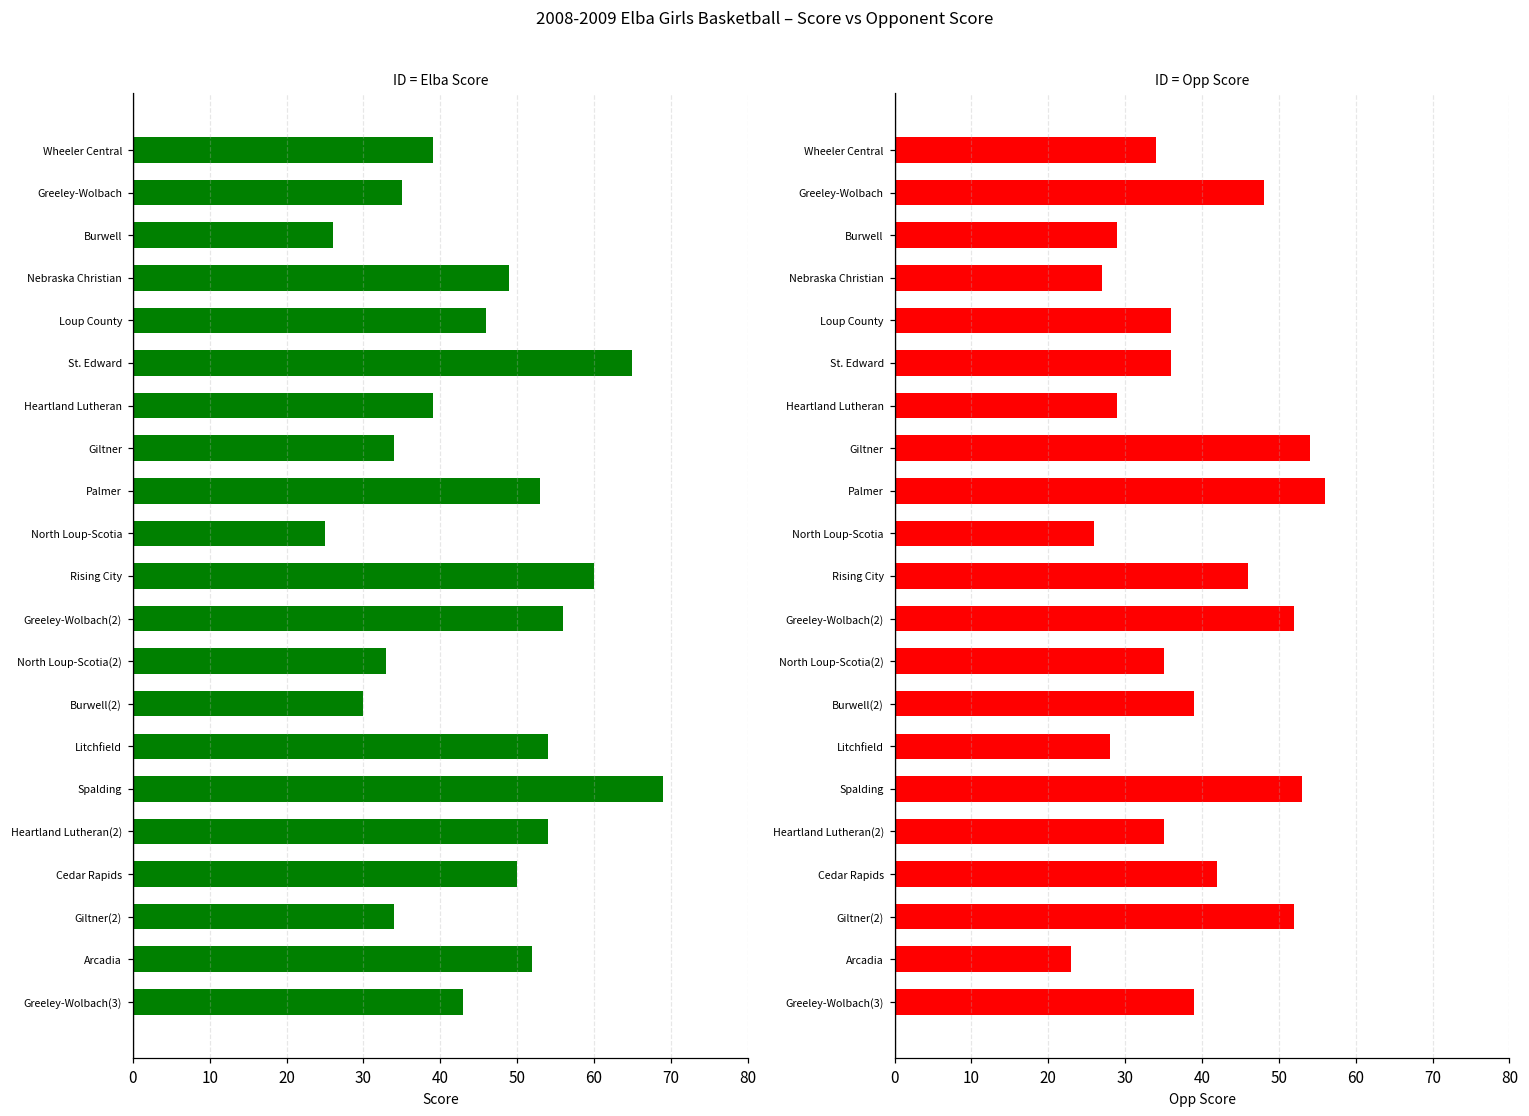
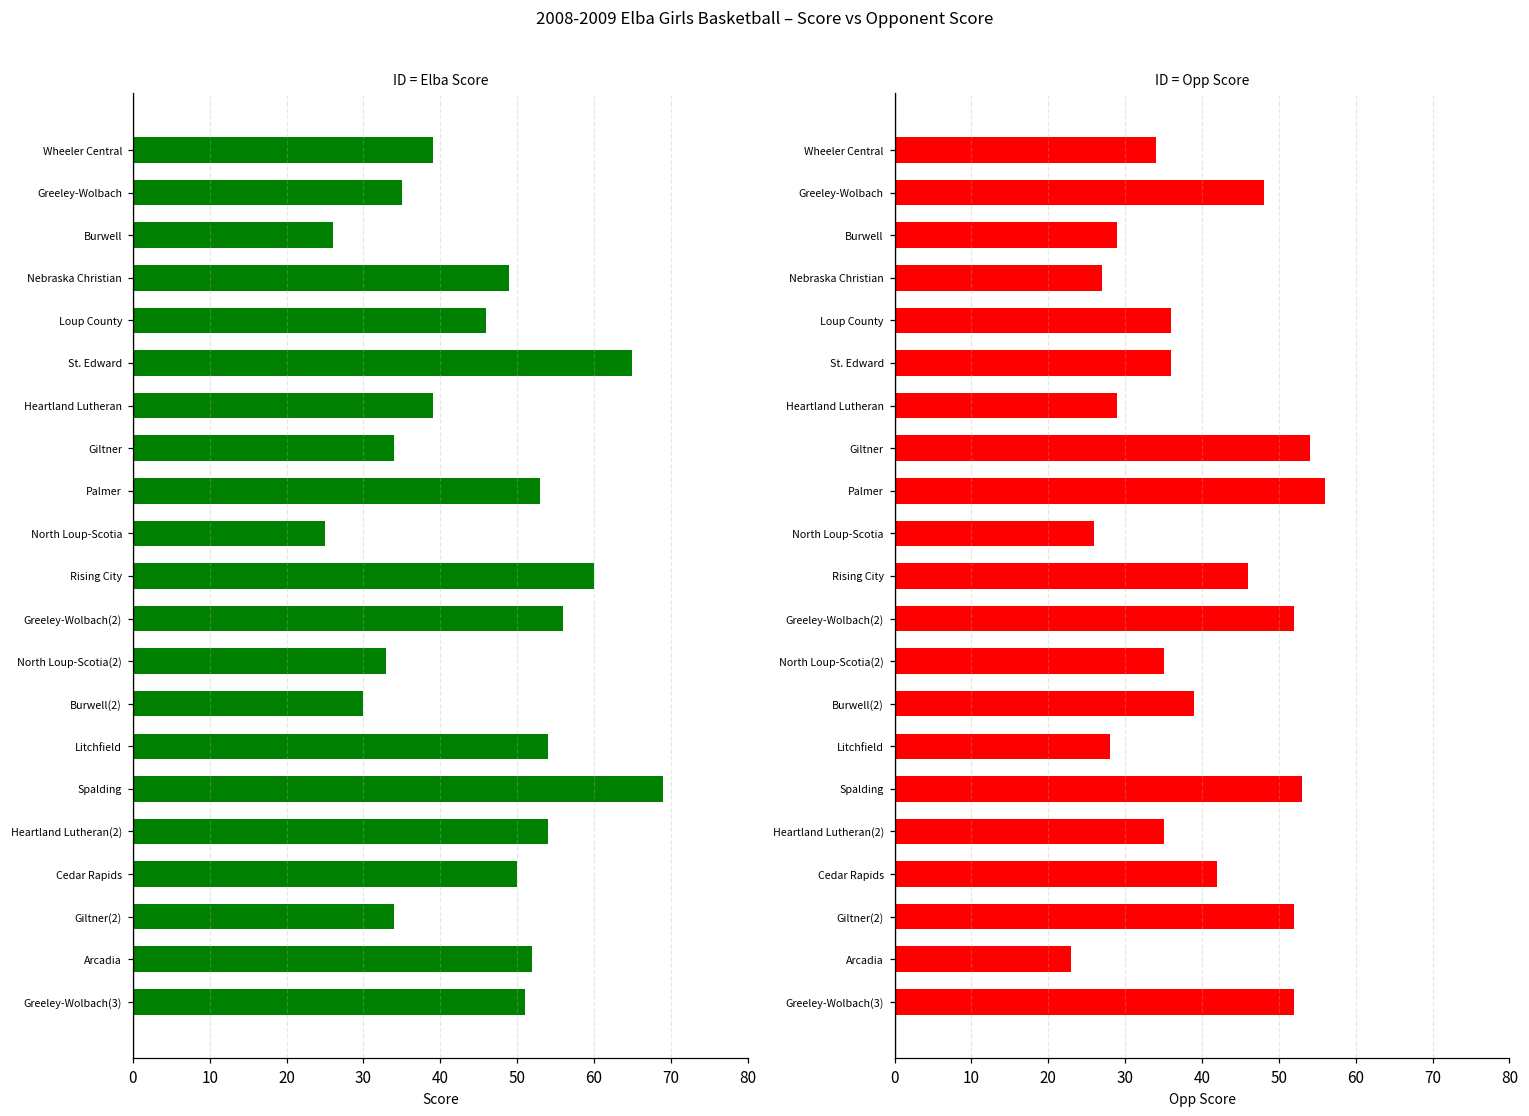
  {
    "ID = Elba Score": {
      "Wheeler Central": 39,
      "Greeley-Wolbach": 35,
      "Burwell": 26,
      "Nebraska Christian": 49,
      "Loup County": 46,
      "St. Edward": 65,
      "Heartland Lutheran": 39,
      "Giltner": 34,
      "Palmer": 53,
      "North Loup-Scotia": 25,
      "Rising City": 60,
      "Greeley-Wolbach(2)": 56,
      "North Loup-Scotia(2)": 33,
      "Burwell(2)": 30,
      "Litchfield": 54,
      "Spalding": 69,
      "Heartland Lutheran(2)": 54,
      "Cedar Rapids": 50,
      "Giltner(2)": 34,
      "Arcadia": 52,
-     "Greeley-Wolbach(3)": 43
+     "Greeley-Wolbach(3)": 51
    },
    "ID = Opp Score": {
      "Wheeler Central": 34,
      "Greeley-Wolbach": 48,
      "Burwell": 29,
      "Nebraska Christian": 27,
      "Loup County": 36,
      "St. Edward": 36,
      "Heartland Lutheran": 29,
      "Giltner": 54,
      "Palmer": 56,
      "North Loup-Scotia": 26,
      "Rising City": 46,
      "Greeley-Wolbach(2)": 52,
      "North Loup-Scotia(2)": 35,
      "Burwell(2)": 39,
      "Litchfield": 28,
      "Spalding": 53,
      "Heartland Lutheran(2)": 35,
      "Cedar Rapids": 42,
      "Giltner(2)": 52,
      "Arcadia": 23,
-     "Greeley-Wolbach(3)": 39
+     "Greeley-Wolbach(3)": 52
    }
  }
